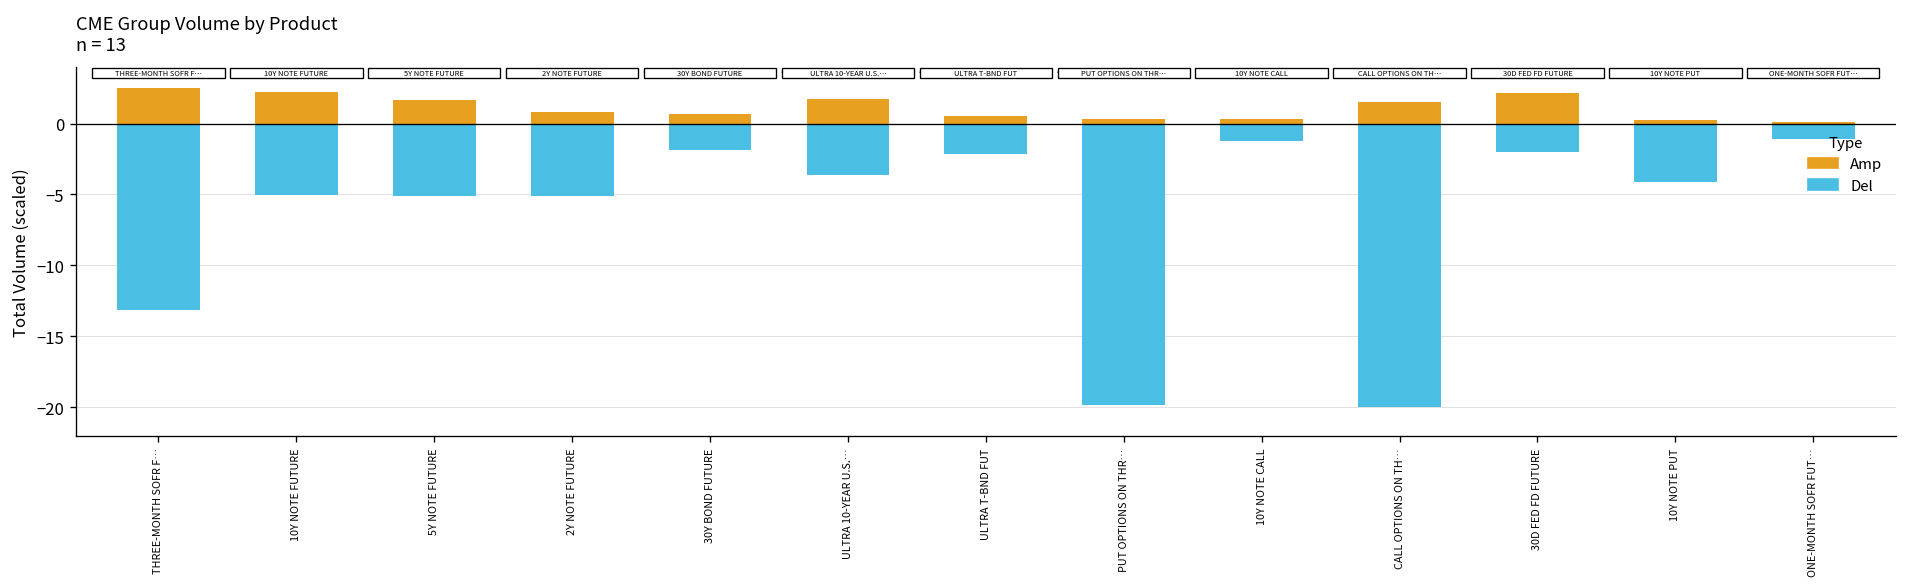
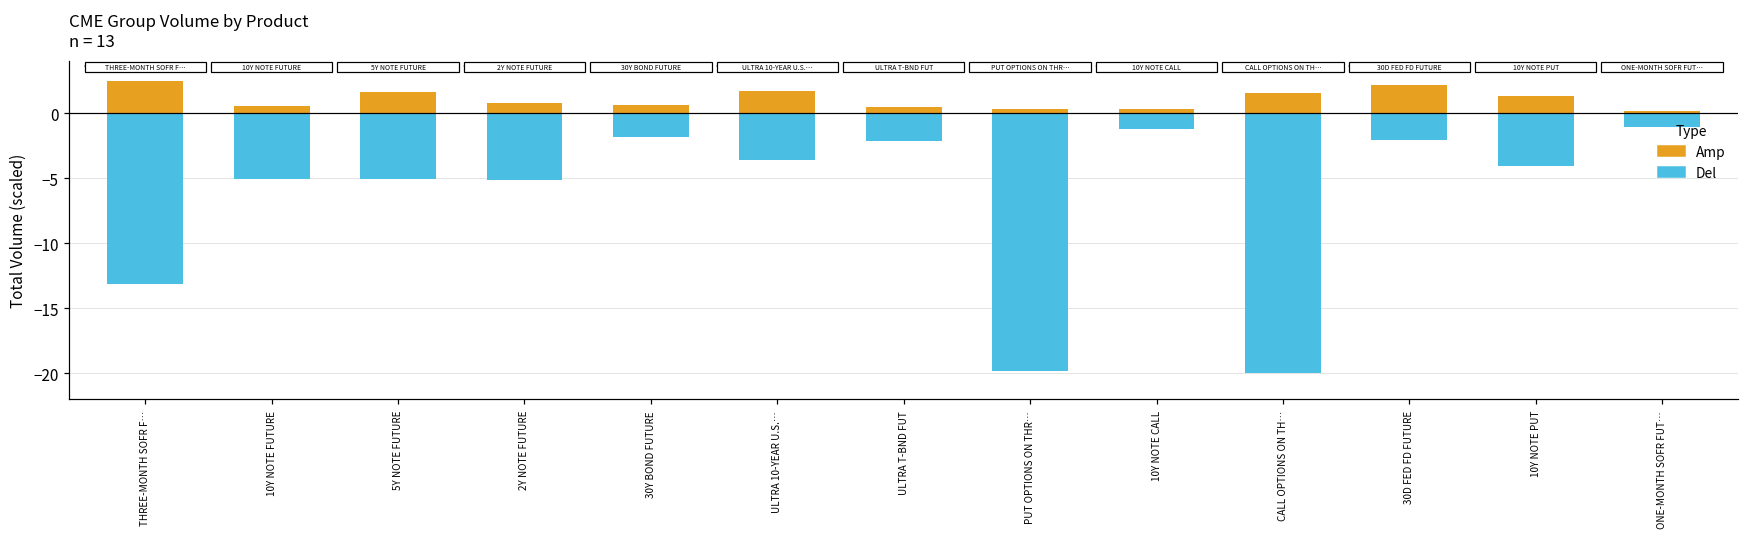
  {
    "Amp": {
      "THREE-MONTH SOFR F…": 2.5,
-     "10Y NOTE FUTURE": 2.2,
+     "10Y NOTE FUTURE": 0.6,
      "2Y NOTE FUTURE": 0.8,
      "30Y BOND FUTURE": 0.7,
      "ULTRA T-BND FUT": 0.5,
      "PUT OPTIONS ON THR…": 0.3,
      "10Y NOTE CALL": 0.3,
      "CALL OPTIONS ON TH…": 1.5,
-     "10Y NOTE PUT": 0.3
+     "10Y NOTE PUT": 1.3
    },
    "Del": {
      "THREE-MONTH SOFR F…": -13.2,
      "10Y NOTE FUTURE": -5.1,
      "5Y NOTE FUTURE": -5.1,
      "2Y NOTE FUTURE": -5.1,
      "30Y BOND FUTURE": -1.8,
      "ULTRA 10-YEAR U.S.…": -3.6,
      "ULTRA T-BND FUT": -2.1,
      "PUT OPTIONS ON THR…": -19.8,
      "10Y NOTE CALL": -1.2,
      "CALL OPTIONS ON TH…": -20.0,
      "30D FED FD FUTURE": -2.0,
      "10Y NOTE PUT": -4.1,
      "ONE-MONTH SOFR FUT…": -1.1
    }
  }
